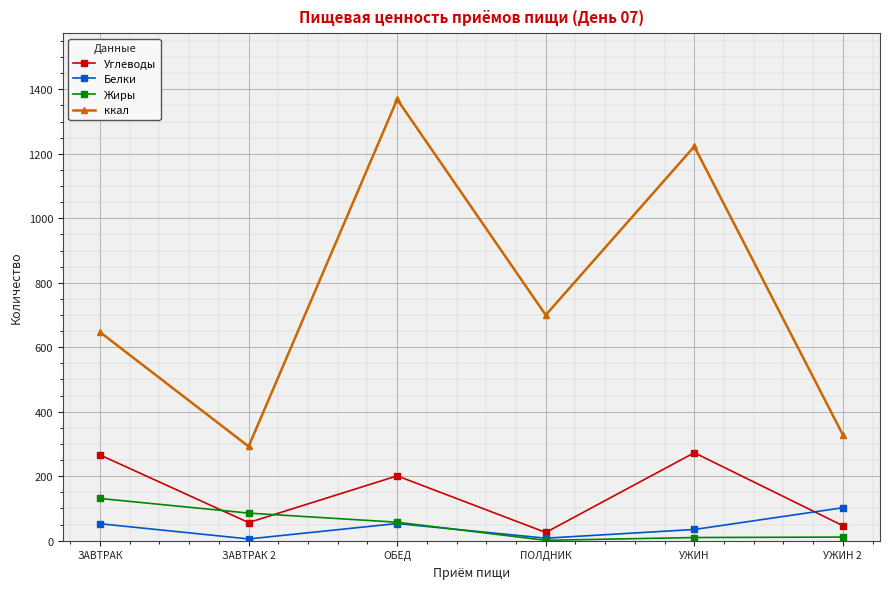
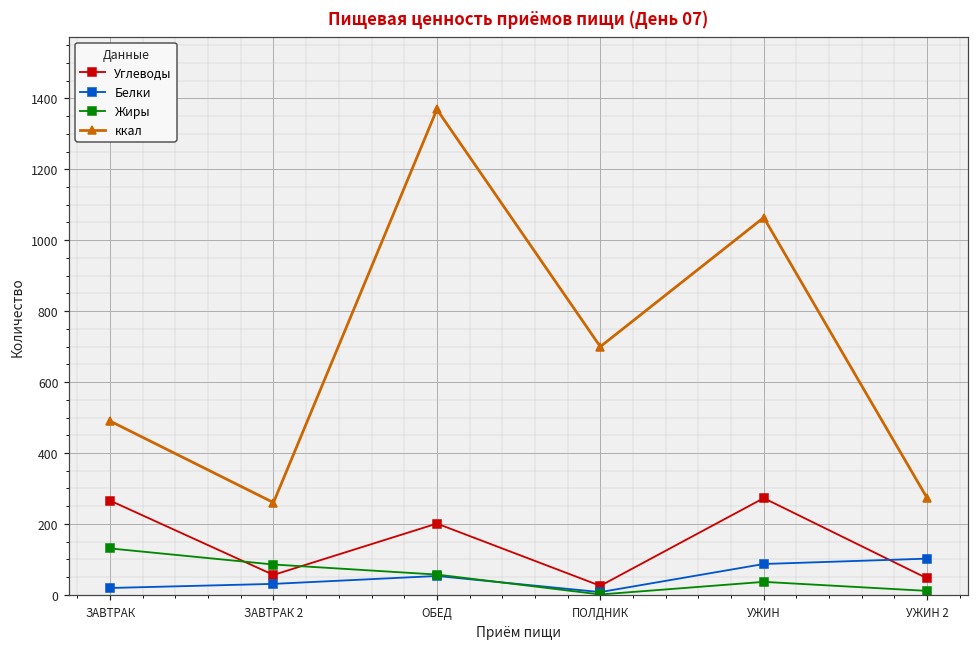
  {
    "Углеводы": {
      "ЗАВТРАК": 270,
      "ЗАВТРАК 2": 60,
      "ОБЕД": 200,
      "ПОЛДНИК": 30,
      "УЖИН": 270,
      "УЖИН 2": 50
    },
    "Белки": {
-     "ЗАВТРАК": 50,
-     "ЗАВТРАК 2": 10,
-     "УЖИН": 30,
+     "ЗАВТРАК": 20,
+     "ЗАВТРАК 2": 30,
+     "УЖИН": 90,
      "УЖИН 2": 100
    },
    "Жиры": {
      "ЗАВТРАК": 130,
      "ЗАВТРАК 2": 90,
-     "УЖИН": 10,
+     "УЖИН": 40,
      "УЖИН 2": 10
    },
    "ккал": {
-     "ЗАВТРАК": 650,
-     "ЗАВТРАК 2": 290,
+     "ЗАВТРАК": 490,
+     "ЗАВТРАК 2": 260,
      "ОБЕД": 1370,
      "ПОЛДНИК": 700,
-     "УЖИН": 1220,
-     "УЖИН 2": 330
+     "УЖИН": 1060,
+     "УЖИН 2": 270
    }
  }
